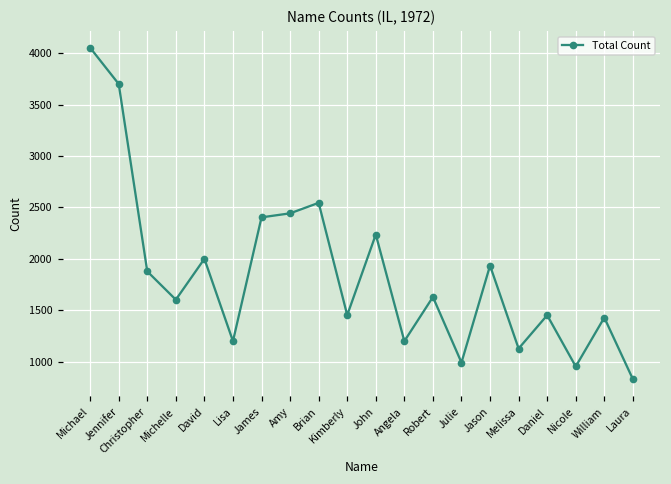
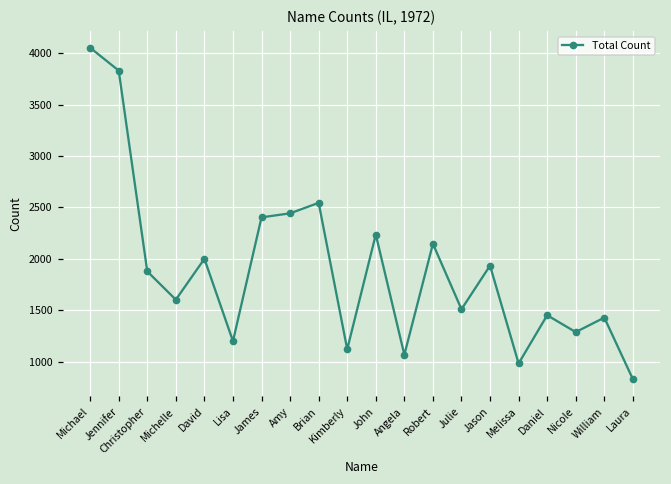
  {
    "Michael": 4100,
-   "Jennifer": 3700,
+   "Jennifer": 3800,
    "Christopher": 1900,
    "Michelle": 1600,
    "David": 2000,
    "Lisa": 1200,
    "James": 2400,
    "Amy": 2400,
    "Brian": 2500,
-   "Kimberly": 1500,
+   "Kimberly": 1100,
    "John": 2200,
-   "Angela": 1200,
-   "Robert": 1600,
-   "Julie": 1000,
+   "Angela": 1100,
+   "Robert": 2100,
+   "Julie": 1500,
    "Jason": 1900,
-   "Melissa": 1100,
+   "Melissa": 1000,
    "Daniel": 1500,
-   "Nicole": 1000,
+   "Nicole": 1300,
    "William": 1400,
    "Laura": 800
  }
